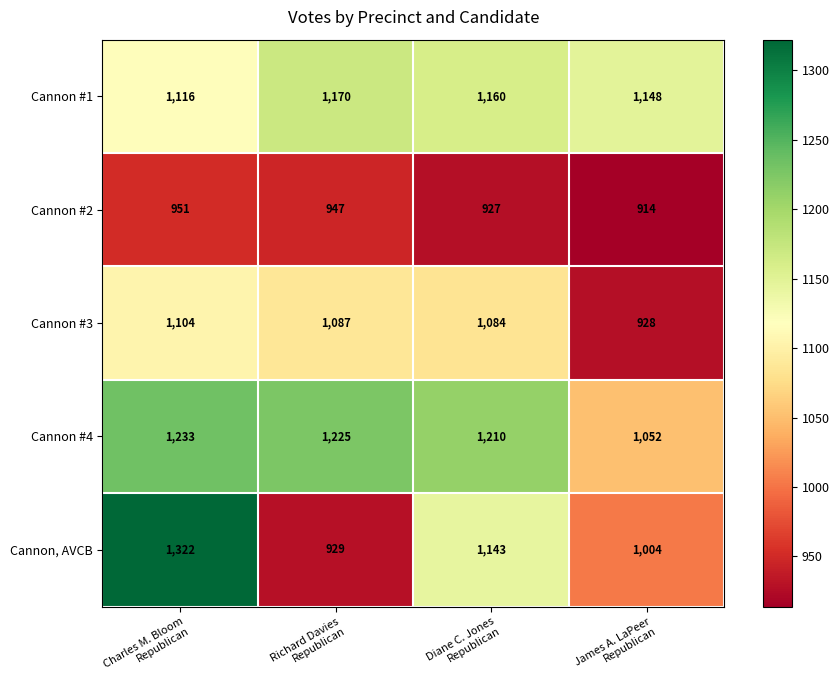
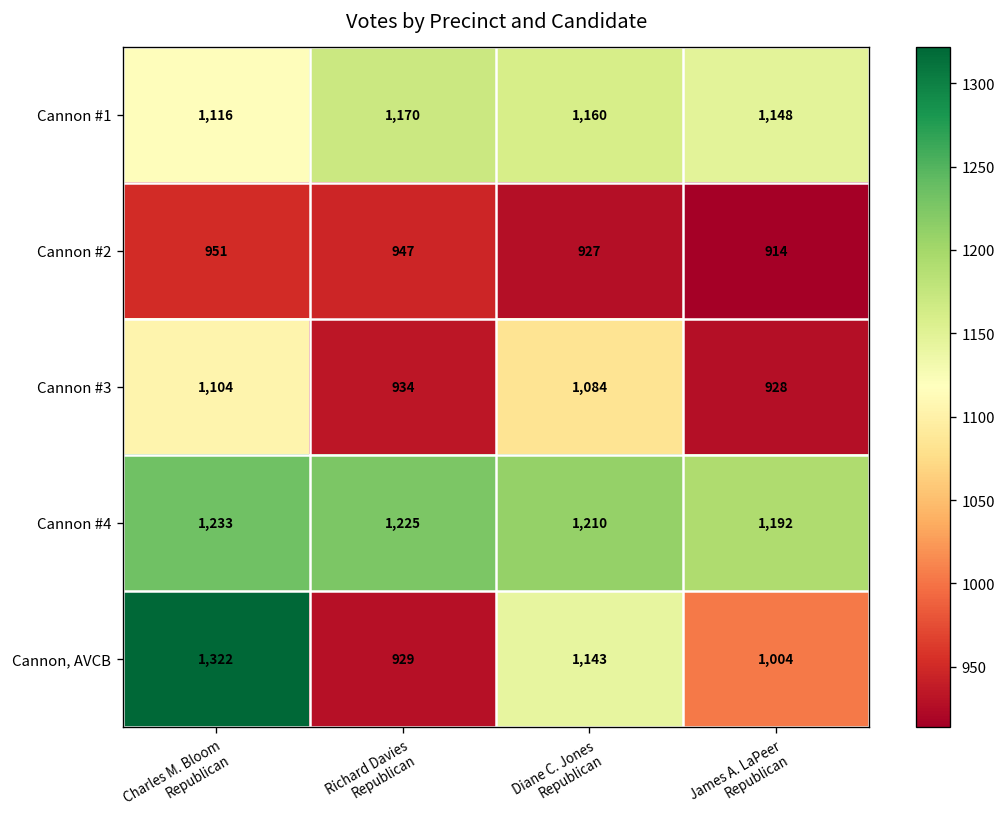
  {
    "Cannon #1": {
      "Charles M. Bloom Republican": "1,116",
      "Richard Davies Republican": "1,170",
      "Diane C. Jones Republican": "1,160",
      "James A. LaPeer Republican": "1,148"
    },
    "Cannon #2": {
      "Charles M. Bloom Republican": "951",
      "Richard Davies Republican": "947",
      "Diane C. Jones Republican": "927",
      "James A. LaPeer Republican": "914"
    },
    "Cannon #3": {
      "Charles M. Bloom Republican": "1,104",
-     "Richard Davies Republican": "1,087",
+     "Richard Davies Republican": "934",
      "Diane C. Jones Republican": "1,084",
      "James A. LaPeer Republican": "928"
    },
    "Cannon #4": {
      "Charles M. Bloom Republican": "1,233",
      "Richard Davies Republican": "1,225",
      "Diane C. Jones Republican": "1,210",
-     "James A. LaPeer Republican": "1,052"
+     "James A. LaPeer Republican": "1,192"
    },
    "Cannon, AVCB": {
      "Charles M. Bloom Republican": "1,322",
      "Richard Davies Republican": "929",
      "Diane C. Jones Republican": "1,143",
      "James A. LaPeer Republican": "1,004"
    }
  }
